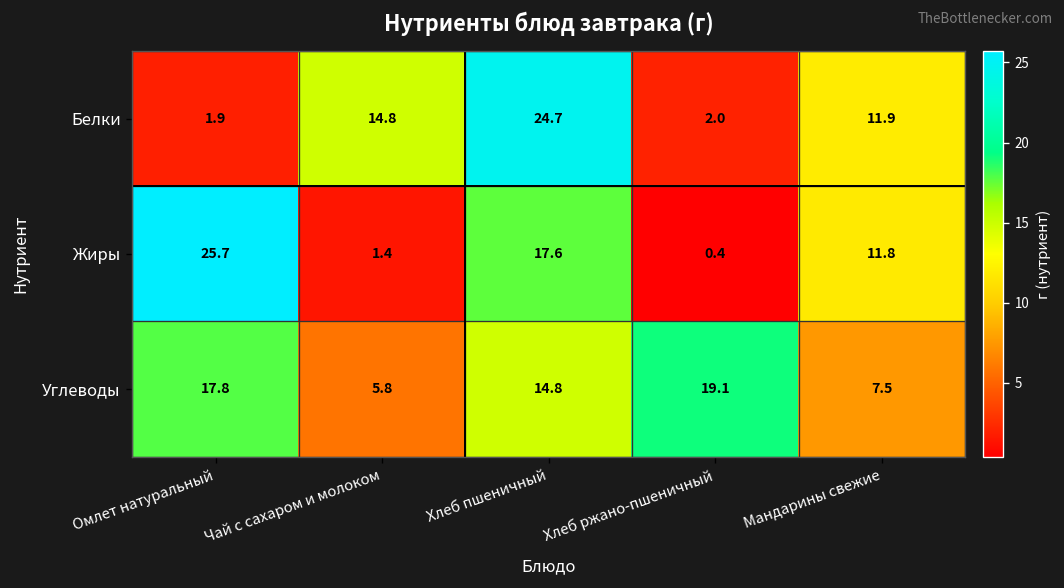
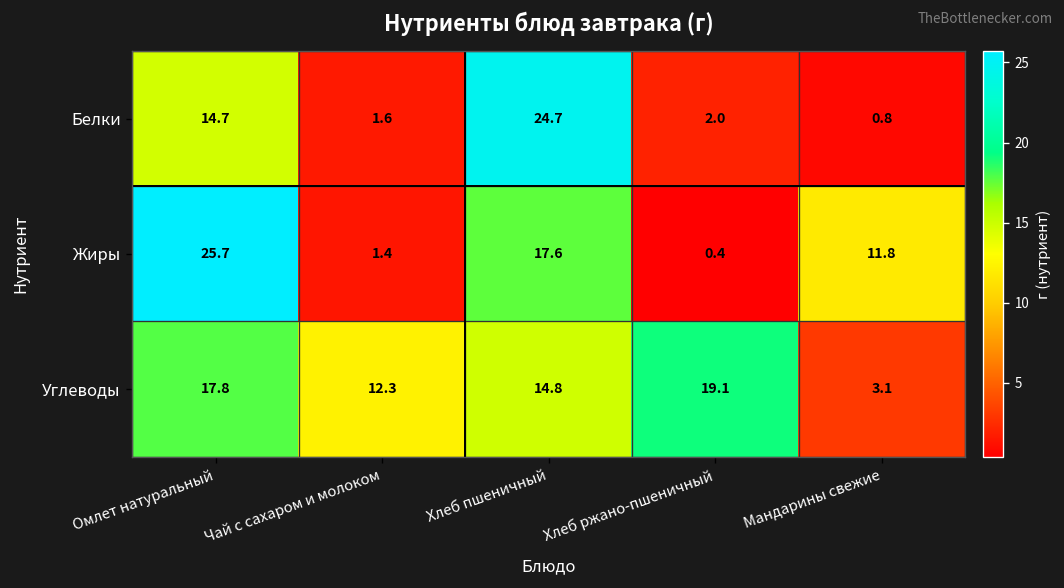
  {
    "Белки": {
-     "Омлет натуральный": 1.9,
-     "Чай с сахаром и молоком": 14.8,
+     "Омлет натуральный": 14.7,
+     "Чай с сахаром и молоком": 1.6,
      "Хлеб пшеничный": 24.7,
      "Хлеб ржано-пшеничный": 2.0,
-     "Мандарины свежие": 11.9
+     "Мандарины свежие": 0.8
    },
    "Жиры": {
      "Омлет натуральный": 25.7,
      "Чай с сахаром и молоком": 1.4,
      "Хлеб пшеничный": 17.6,
      "Хлеб ржано-пшеничный": 0.4,
      "Мандарины свежие": 11.8
    },
    "Углеводы": {
      "Омлет натуральный": 17.8,
-     "Чай с сахаром и молоком": 5.8,
+     "Чай с сахаром и молоком": 12.3,
      "Хлеб пшеничный": 14.8,
      "Хлеб ржано-пшеничный": 19.1,
-     "Мандарины свежие": 7.5
+     "Мандарины свежие": 3.1
    }
  }
